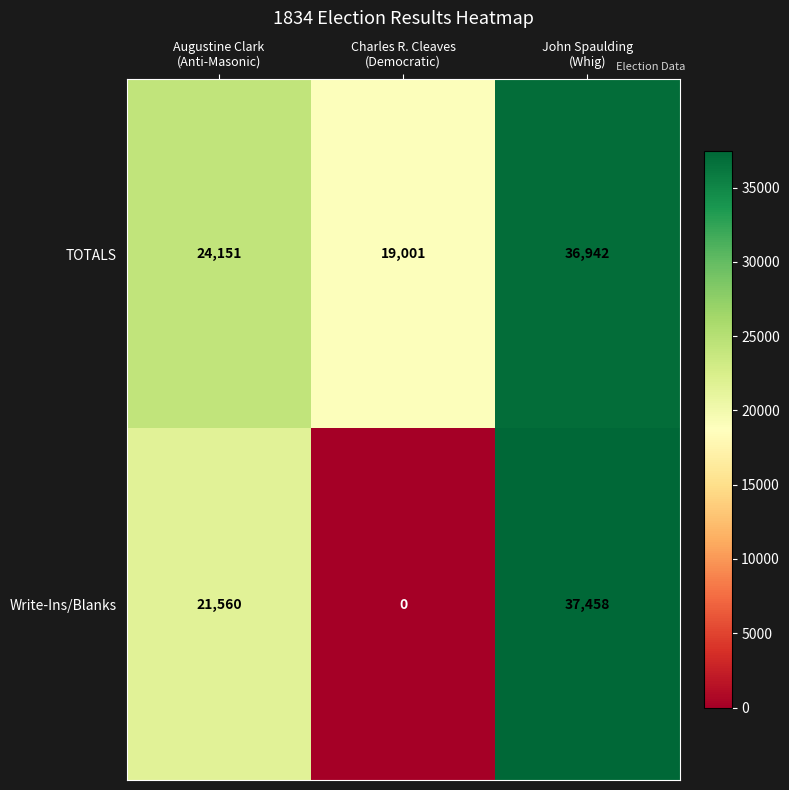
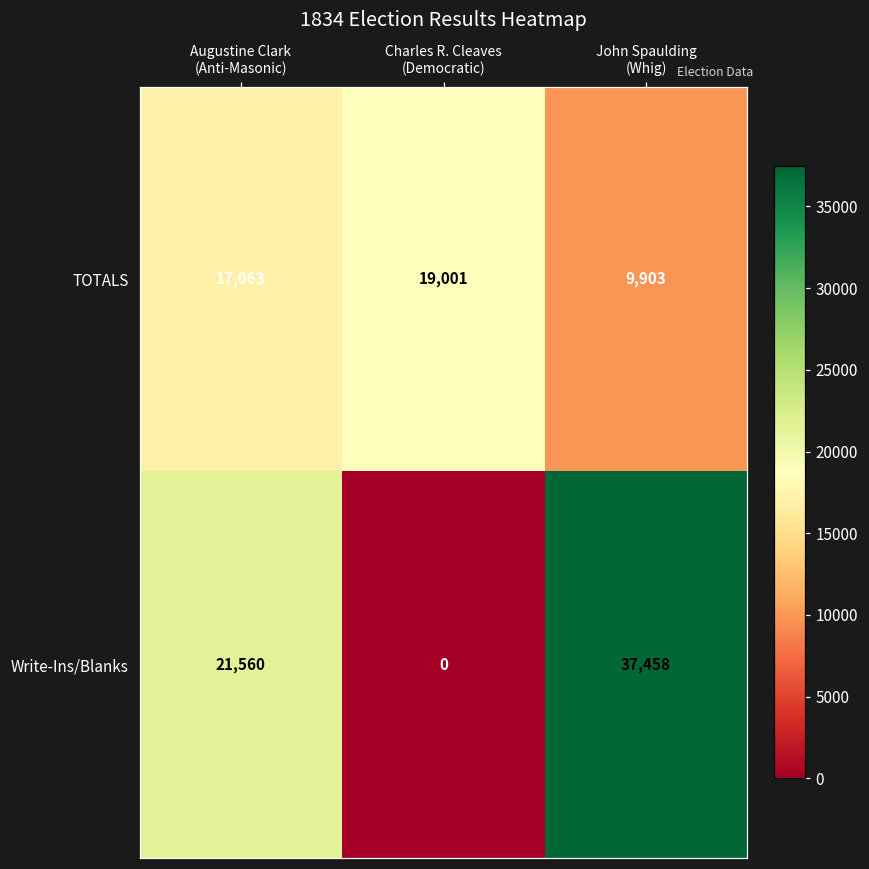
  {
    "TOTALS": {
-     "Augustine Clark (Anti-Masonic)": "24,151",
+     "Augustine Clark (Anti-Masonic)": "17,063",
      "Charles R. Cleaves (Democratic)": "19,001",
-     "John Spaulding (Whig)": "36,942"
+     "John Spaulding (Whig)": "9,903"
    },
    "Write-Ins/Blanks": {
      "Augustine Clark (Anti-Masonic)": "21,560",
      "Charles R. Cleaves (Democratic)": "0",
      "John Spaulding (Whig)": "37,458"
    }
  }
